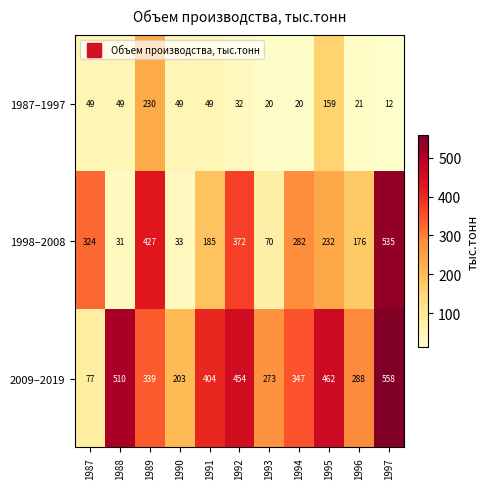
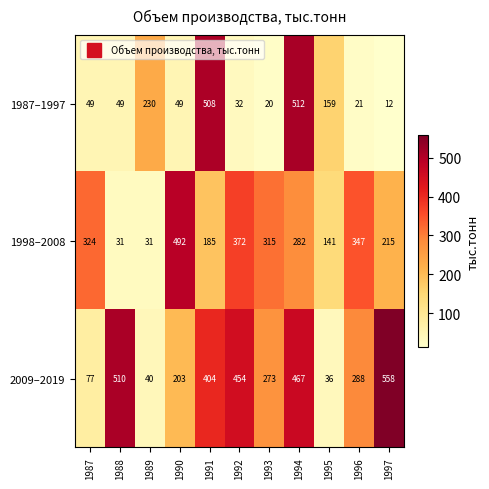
  {
    "1987–1997": {
      "1987": 49,
      "1988": 49,
      "1989": 230,
      "1990": 49,
-     "1991": 49,
+     "1991": 508,
      "1992": 32,
      "1993": 20,
-     "1994": 20,
+     "1994": 512,
      "1995": 159,
      "1996": 21,
      "1997": 12
    },
    "1998–2008": {
      "1987": 324,
      "1988": 31,
-     "1989": 427,
-     "1990": 33,
+     "1989": 31,
+     "1990": 492,
      "1991": 185,
      "1992": 372,
-     "1993": 70,
+     "1993": 315,
      "1994": 282,
-     "1995": 232,
-     "1996": 176,
-     "1997": 535
+     "1995": 141,
+     "1996": 347,
+     "1997": 215
    },
    "2009–2019": {
      "1987": 77,
      "1988": 510,
-     "1989": 339,
+     "1989": 40,
      "1990": 203,
      "1991": 404,
      "1992": 454,
      "1993": 273,
-     "1994": 347,
-     "1995": 462,
+     "1994": 467,
+     "1995": 36,
      "1996": 288,
      "1997": 558
    }
  }
